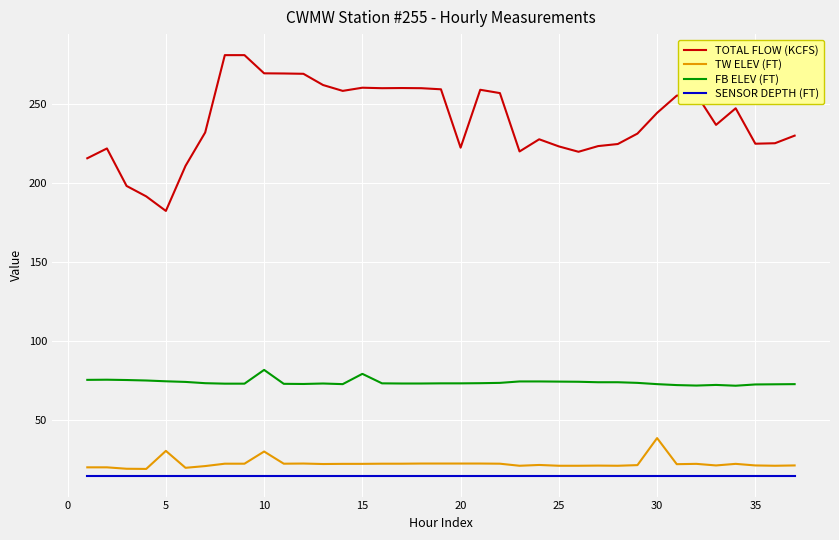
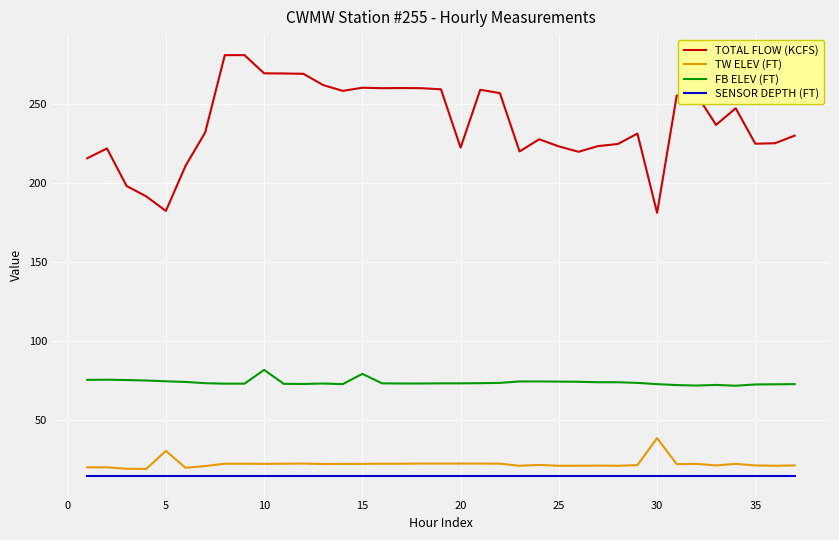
  {
    "TOTAL FLOW (KCFS)": {
      "5": 182,
      "10": 269,
      "15": 260,
      "20": 222,
      "25": 223,
-     "30": 244,
+     "30": 181,
      "35": 225
    },
    "TW ELEV (FT)": {
      "5": 31,
-     "10": 30,
+     "10": 22,
      "15": 22,
      "20": 23,
      "25": 21,
      "30": 39,
      "35": 21
    },
    "FB ELEV (FT)": {
      "5": 75,
      "10": 82,
      "15": 79,
      "20": 73,
      "25": 74,
      "30": 73,
      "35": 73
    },
    "SENSOR DEPTH (FT)": {
      "5": 15,
      "10": 15,
      "15": 15,
      "20": 15,
      "25": 15,
      "30": 15,
      "35": 15
    }
  }
